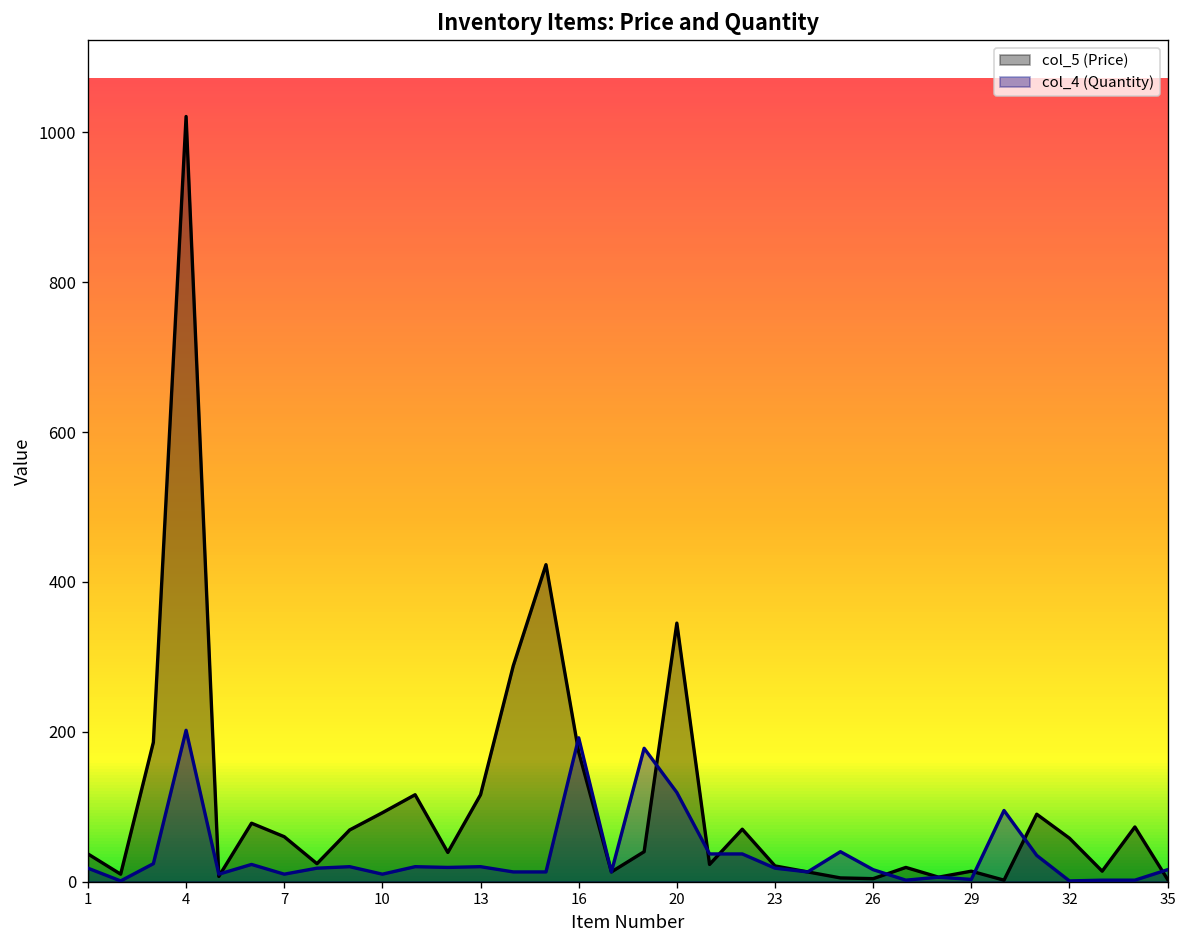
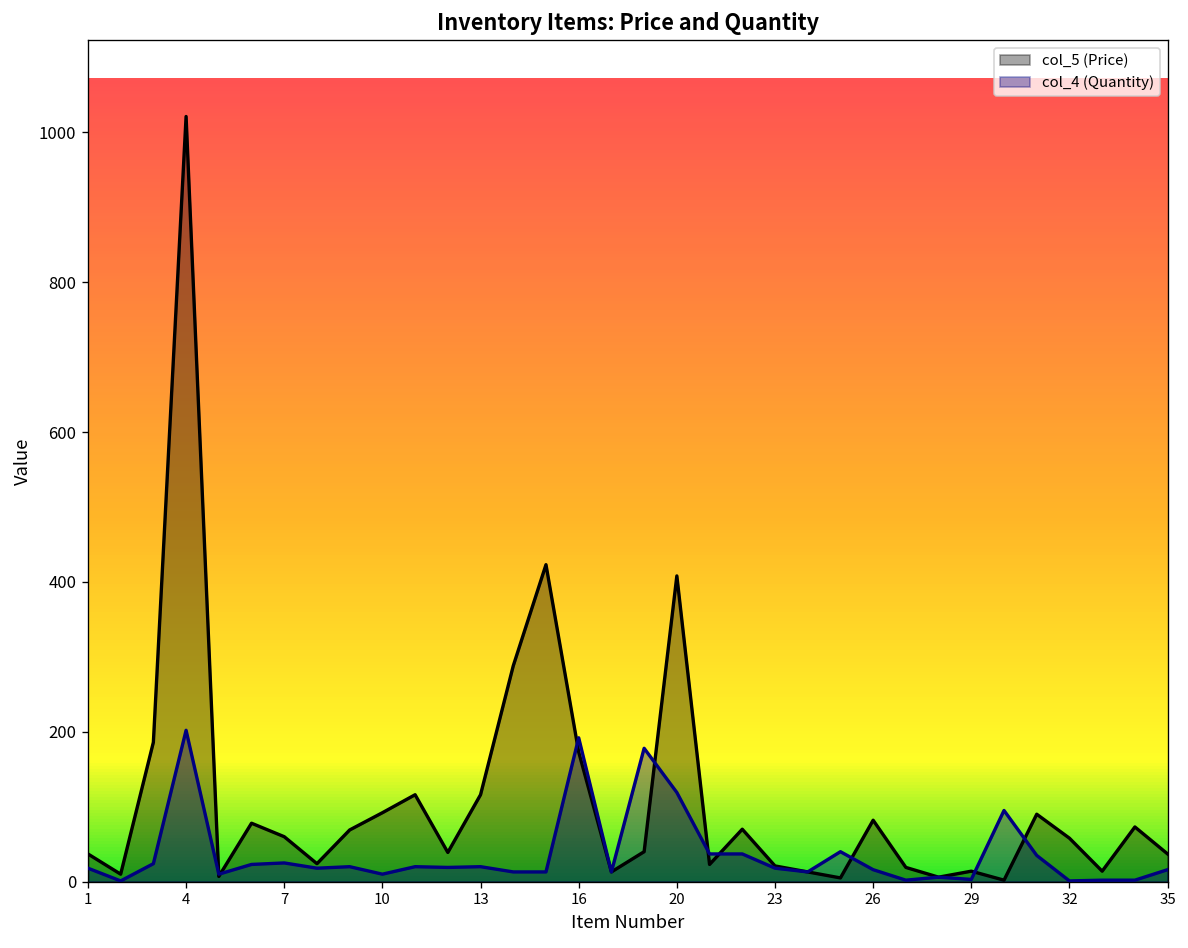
  {
    "col_5 (Price)": {
      "1": 40,
      "4": 1020,
      "7": 60,
      "10": 90,
      "13": 120,
      "16": 170,
-     "20": 350,
-     "26": 0,
+     "20": 410,
+     "26": 80,
      "29": 10,
      "32": 60,
-     "35": 0
+     "35": 40
    },
    "col_4 (Quantity)": {
      "1": 20,
      "4": 200,
-     "7": 10,
+     "7": 30,
      "10": 10,
      "13": 20,
      "16": 190,
      "20": 120,
      "26": 20,
      "29": 0,
      "32": 0,
      "35": 20
    }
  }
